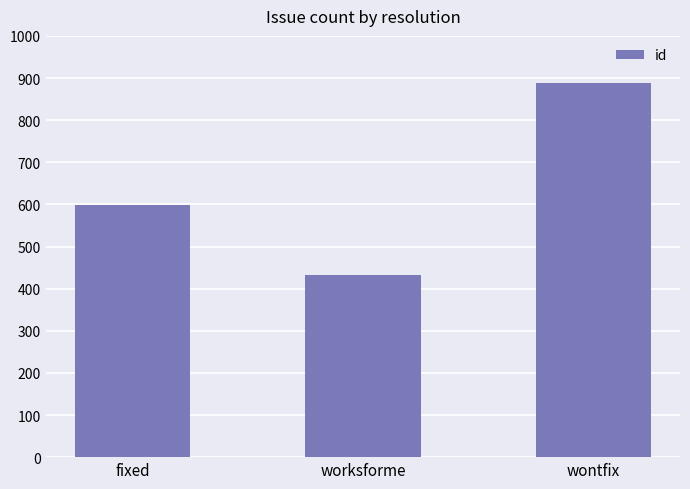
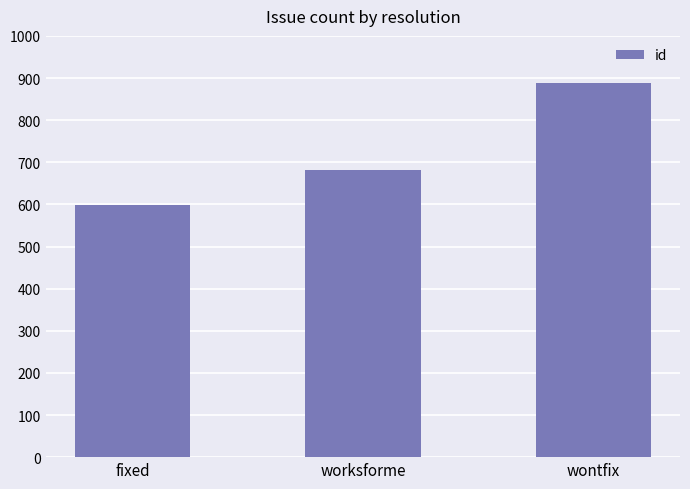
  {
    "fixed": 600,
-   "worksforme": 430,
+   "worksforme": 680,
    "wontfix": 890
  }
